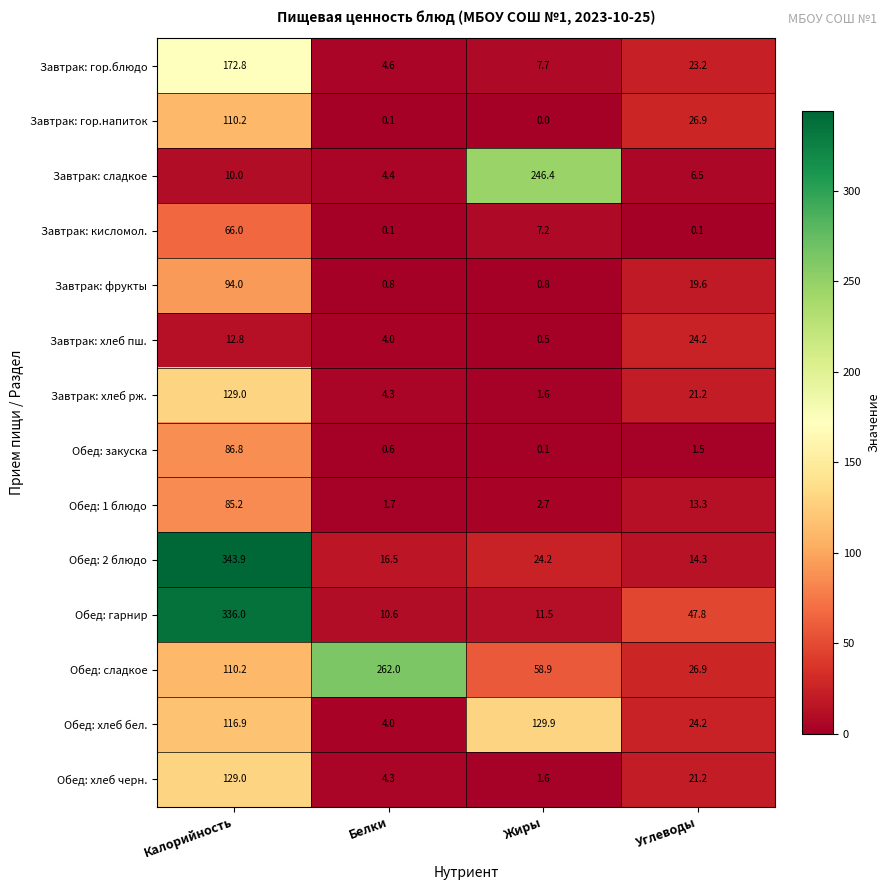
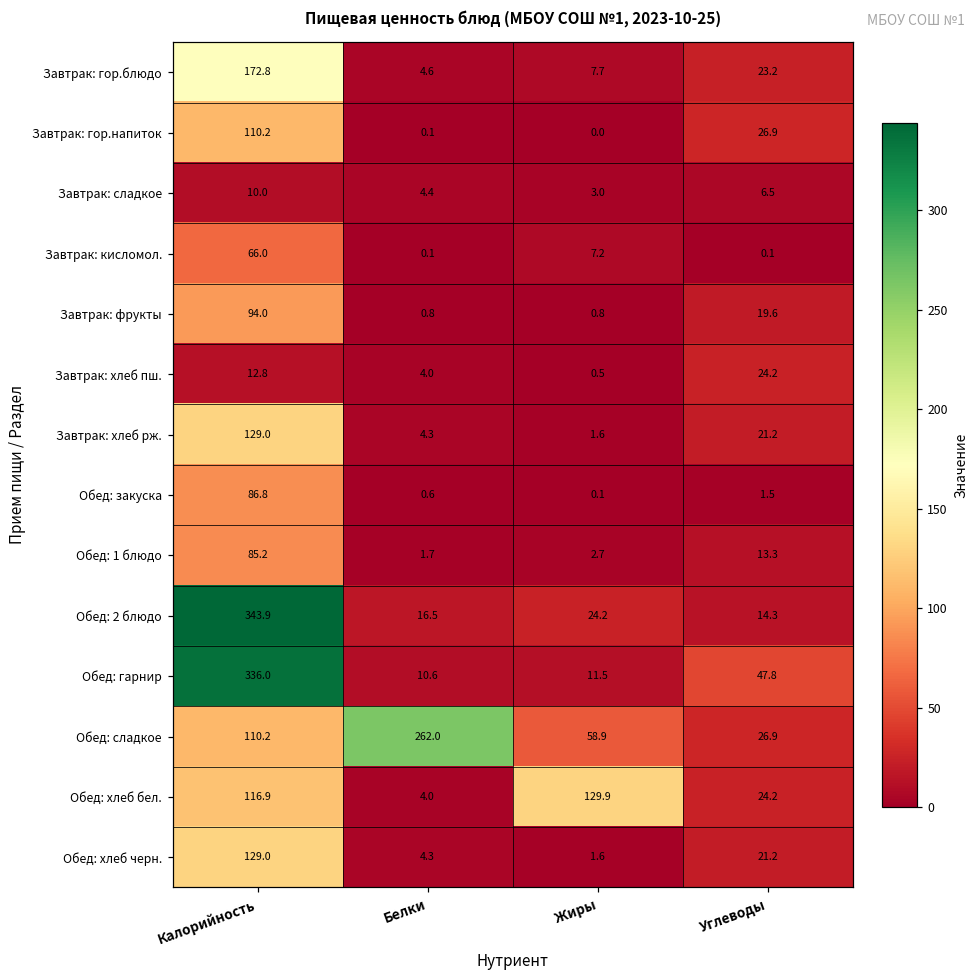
  {
    "Завтрак: гор.блюдо": {
      "Калорийность": 172.8,
      "Белки": 4.6,
      "Жиры": 7.7,
      "Углеводы": 23.2
    },
    "Завтрак: гор.напиток": {
      "Калорийность": 110.2,
      "Белки": 0.1,
      "Жиры": 0.0,
      "Углеводы": 26.9
    },
    "Завтрак: сладкое": {
      "Калорийность": 10.0,
      "Белки": 4.4,
-     "Жиры": 246.4,
+     "Жиры": 3.0,
      "Углеводы": 6.5
    },
    "Завтрак: кисломол.": {
      "Калорийность": 66.0,
      "Белки": 0.1,
      "Жиры": 7.2,
      "Углеводы": 0.1
    },
    "Завтрак: фрукты": {
      "Калорийность": 94.0,
      "Белки": 0.8,
      "Жиры": 0.8,
      "Углеводы": 19.6
    },
    "Завтрак: хлеб пш.": {
      "Калорийность": 12.8,
      "Белки": 4.0,
      "Жиры": 0.5,
      "Углеводы": 24.2
    },
    "Завтрак: хлеб рж.": {
      "Калорийность": 129.0,
      "Белки": 4.3,
      "Жиры": 1.6,
      "Углеводы": 21.2
    },
    "Обед: закуска": {
      "Калорийность": 86.8,
      "Белки": 0.6,
      "Жиры": 0.1,
      "Углеводы": 1.5
    },
    "Обед: 1 блюдо": {
      "Калорийность": 85.2,
      "Белки": 1.7,
      "Жиры": 2.7,
      "Углеводы": 13.3
    },
    "Обед: 2 блюдо": {
      "Калорийность": 343.9,
      "Белки": 16.5,
      "Жиры": 24.2,
      "Углеводы": 14.3
    },
    "Обед: гарнир": {
      "Калорийность": 336.0,
      "Белки": 10.6,
      "Жиры": 11.5,
      "Углеводы": 47.8
    },
    "Обед: сладкое": {
      "Калорийность": 110.2,
      "Белки": 262.0,
      "Жиры": 58.9,
      "Углеводы": 26.9
    },
    "Обед: хлеб бел.": {
      "Калорийность": 116.9,
      "Белки": 4.0,
      "Жиры": 129.9,
      "Углеводы": 24.2
    },
    "Обед: хлеб черн.": {
      "Калорийность": 129.0,
      "Белки": 4.3,
      "Жиры": 1.6,
      "Углеводы": 21.2
    }
  }
